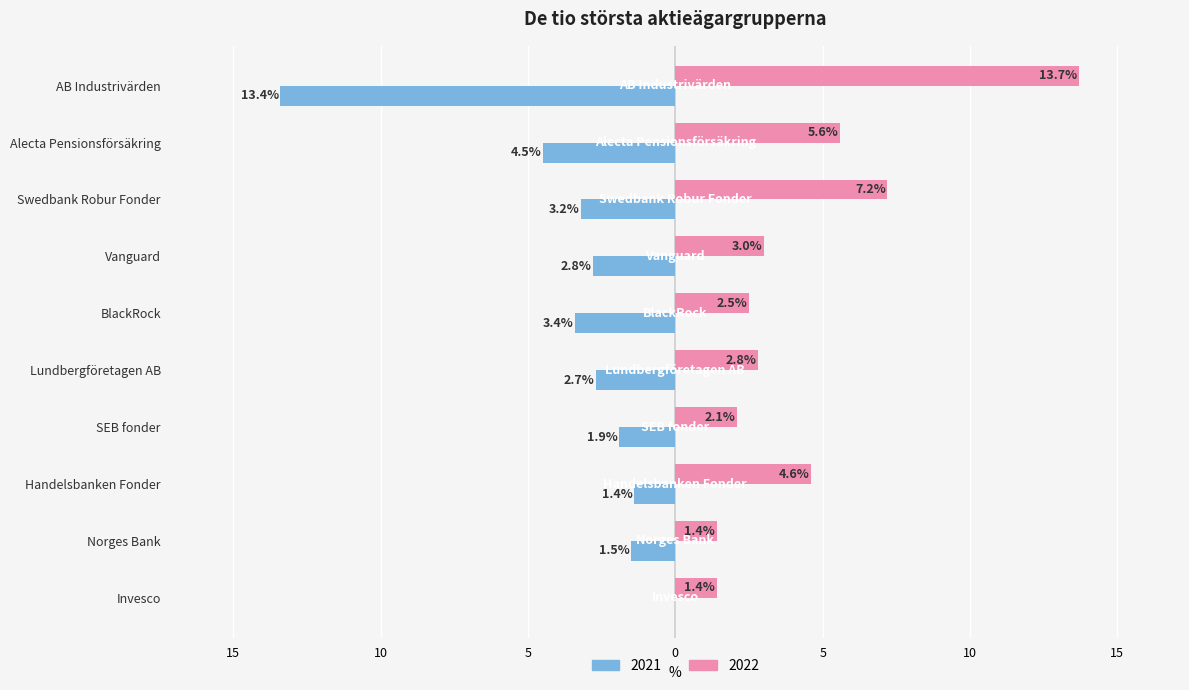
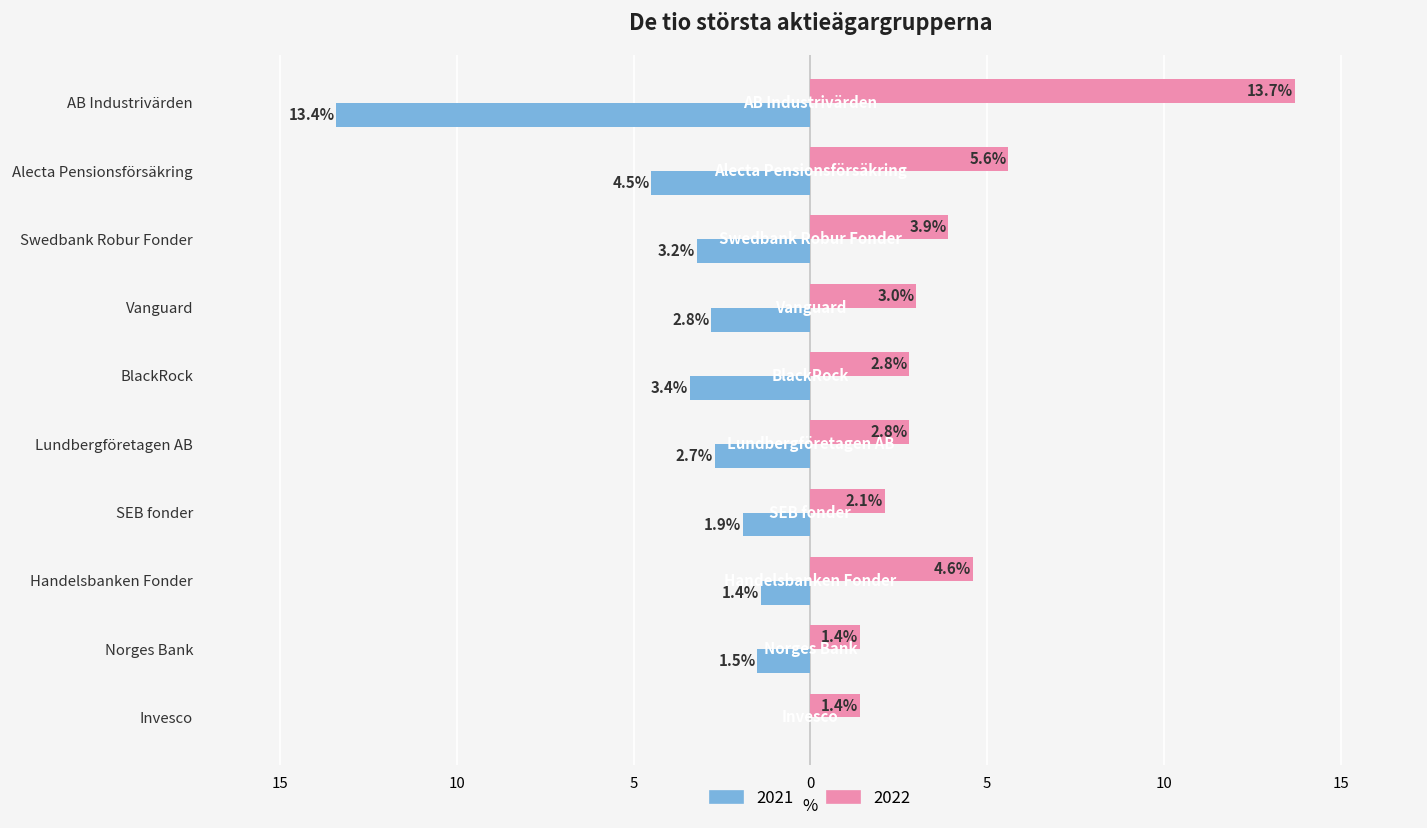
  {
    "2022": {
      "AB Industrivärden": "13.7%",
      "Alecta Pensionsförsäkring": "5.6%",
-     "Swedbank Robur Fonder": "7.2%",
+     "Swedbank Robur Fonder": "3.9%",
      "Vanguard": "3.0%",
-     "BlackRock": "2.5%",
+     "BlackRock": "2.8%",
      "Handelsbanken Fonder": "4.6%"
    }
  }
